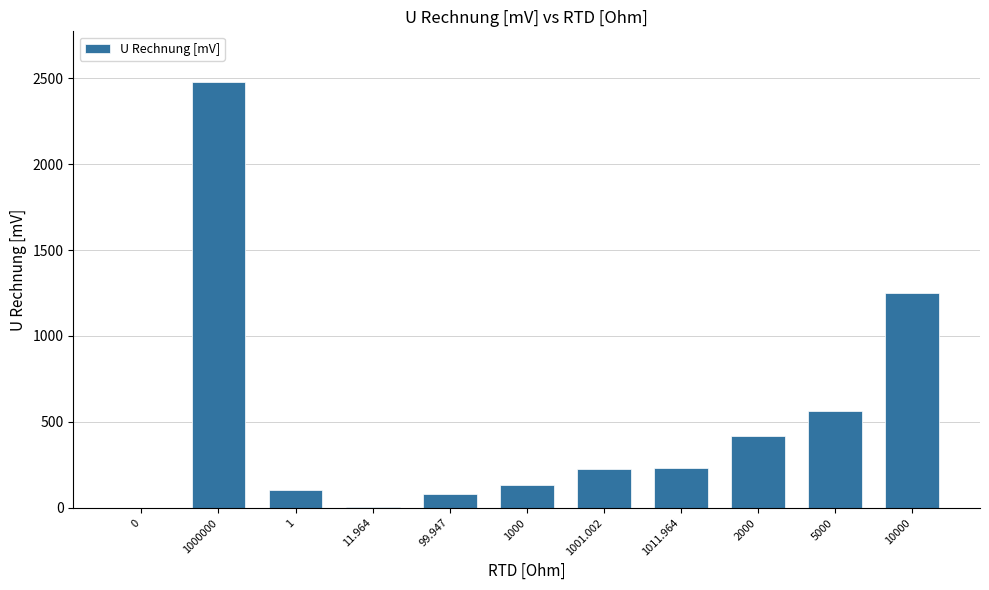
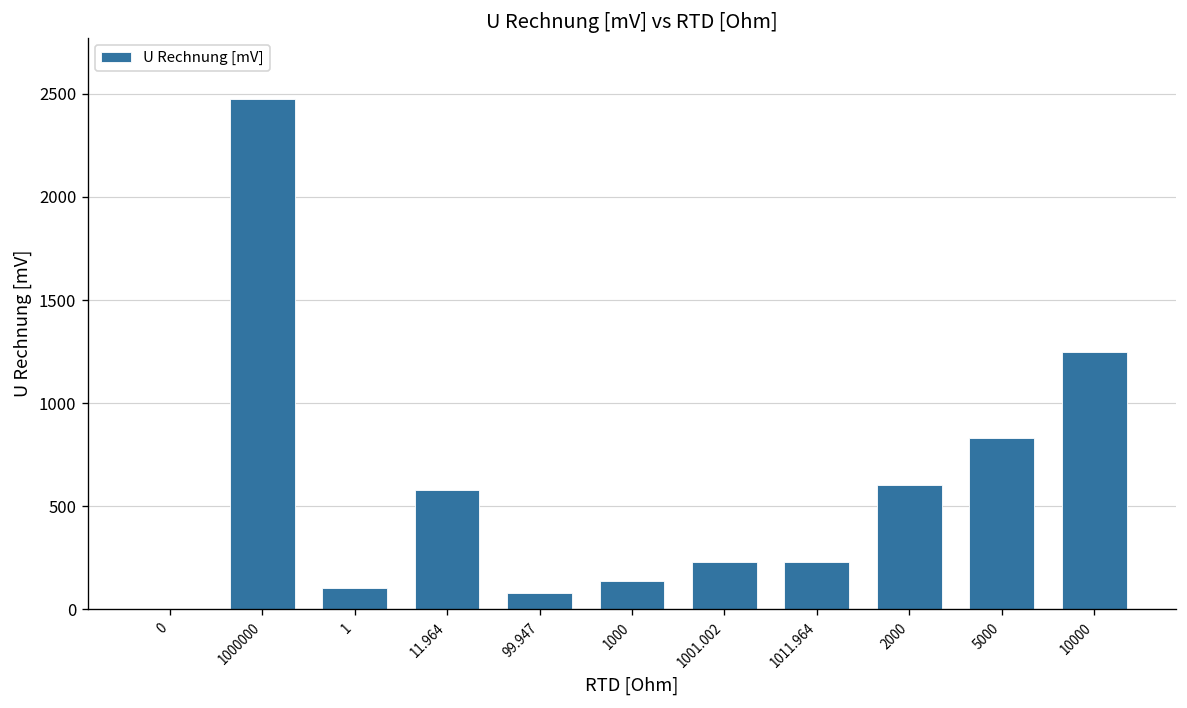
  {
    "0": 0,
    "1000000": 2480,
    "1": 100,
-   "11.964": 0,
+   "11.964": 580,
    "99.947": 80,
    "1000": 140,
    "1001.002": 230,
    "1011.964": 230,
-   "2000": 420,
-   "5000": 560,
+   "2000": 600,
+   "5000": 830,
    "10000": 1250
  }
